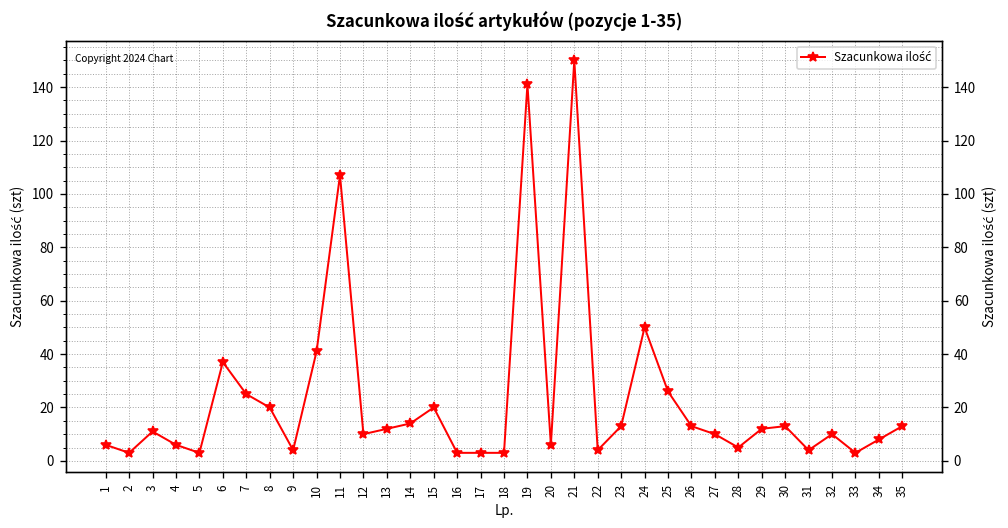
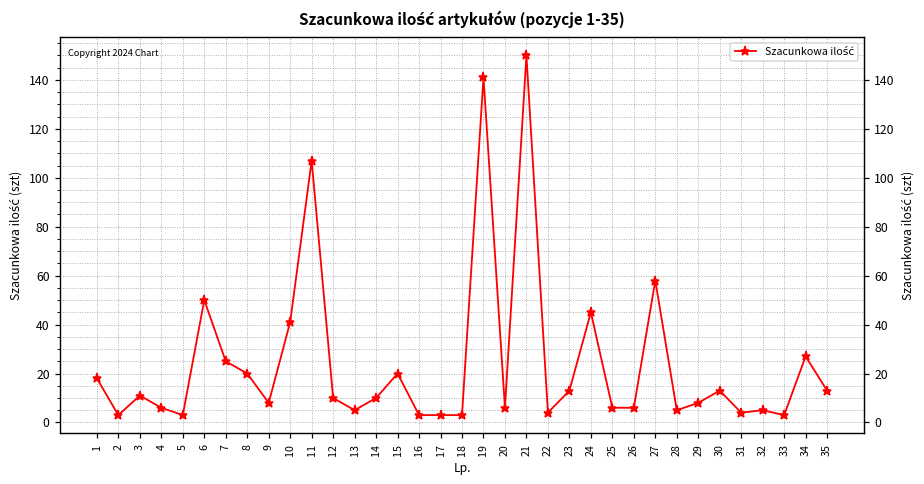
  {
-   "1": 6,
+   "1": 18,
    "2": 3,
    "3": 11,
    "4": 6,
    "5": 3,
-   "6": 37,
+   "6": 50,
    "7": 25,
    "8": 20,
-   "9": 4,
+   "9": 8,
    "10": 41,
    "11": 107,
    "12": 10,
-   "13": 12,
-   "14": 14,
+   "13": 5,
+   "14": 10,
    "15": 20,
    "16": 3,
    "17": 3,
    "18": 3,
    "19": 141,
    "20": 6,
    "21": 150,
    "22": 4,
    "23": 13,
-   "24": 50,
-   "25": 26,
-   "26": 13,
-   "27": 10,
+   "24": 45,
+   "25": 6,
+   "26": 6,
+   "27": 58,
    "28": 5,
-   "29": 12,
+   "29": 8,
    "30": 13,
    "31": 4,
-   "32": 10,
+   "32": 5,
    "33": 3,
-   "34": 8,
+   "34": 27,
    "35": 13
  }
